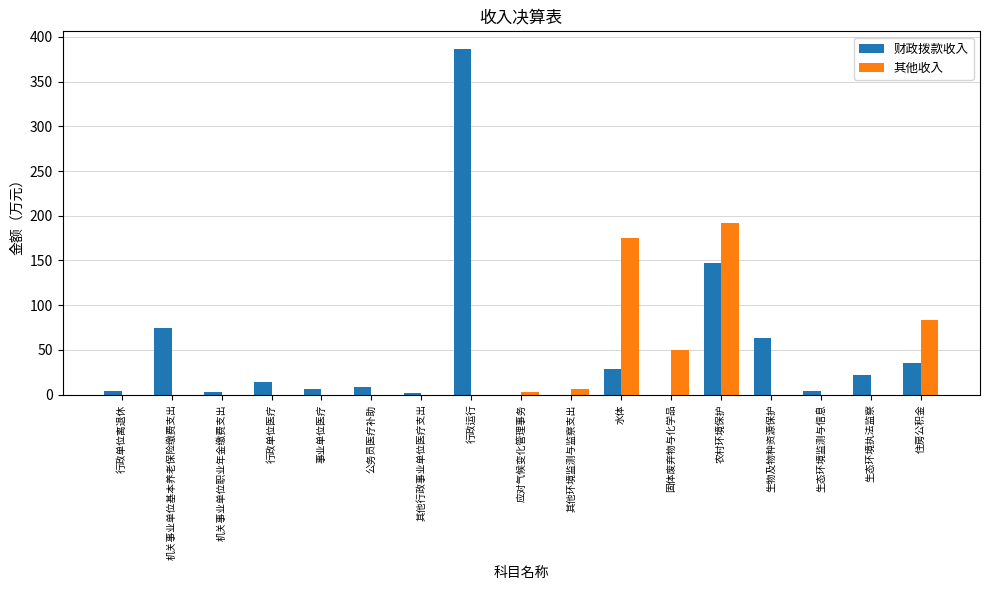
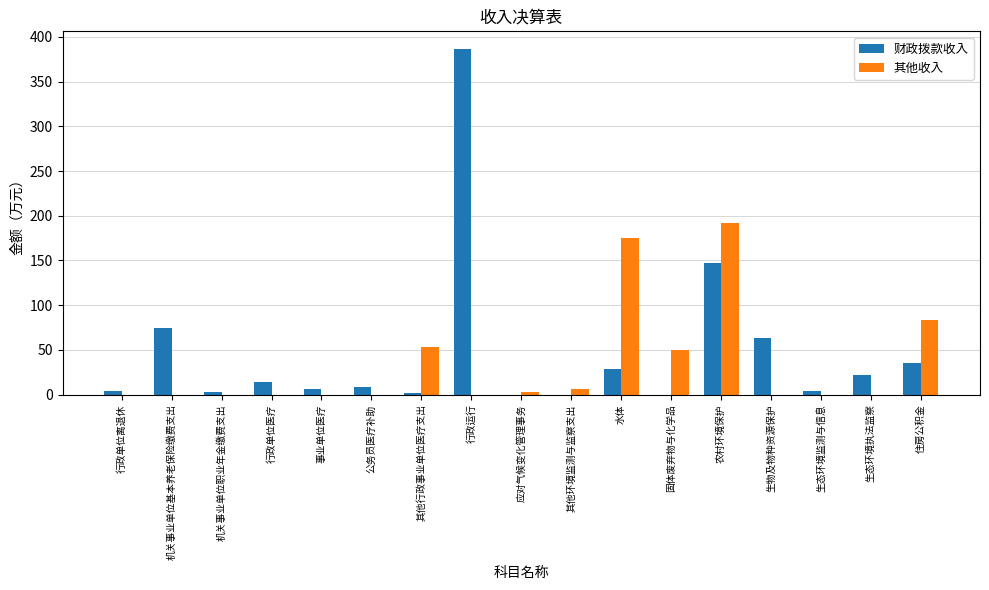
  {
    "财政拨款收入": {
      "行政单位离退休": 0,
      "机关事业单位基本养老保险缴费支出": 70,
      "机关事业单位职业年金缴费支出": 0,
      "行政单位医疗": 10,
      "事业单位医疗": 10,
      "公务员医疗补助": 10,
      "行政运行": 390,
      "其他环境监测与监察支出": 0,
      "水体": 30,
      "固体废弃物与化学品": 0,
      "农村环境保护": 150,
      "生物及物种资源保护": 60,
      "生态环境监测与信息": 0,
      "生态环境执法监察": 20,
      "住房公积金": 40
    },
    "其他收入": {
      "行政单位离退休": 0,
      "机关事业单位基本养老保险缴费支出": 0,
      "机关事业单位职业年金缴费支出": 0,
      "行政单位医疗": 0,
      "事业单位医疗": 0,
      "公务员医疗补助": 0,
-     "其他行政事业单位医疗支出": 0,
+     "其他行政事业单位医疗支出": 50,
      "行政运行": 0,
      "应对气候变化管理事务": 0,
      "其他环境监测与监察支出": 10,
      "水体": 180,
      "固体废弃物与化学品": 50,
      "农村环境保护": 190,
      "生物及物种资源保护": 0,
      "生态环境监测与信息": 0,
      "生态环境执法监察": 0,
      "住房公积金": 80
    }
  }
